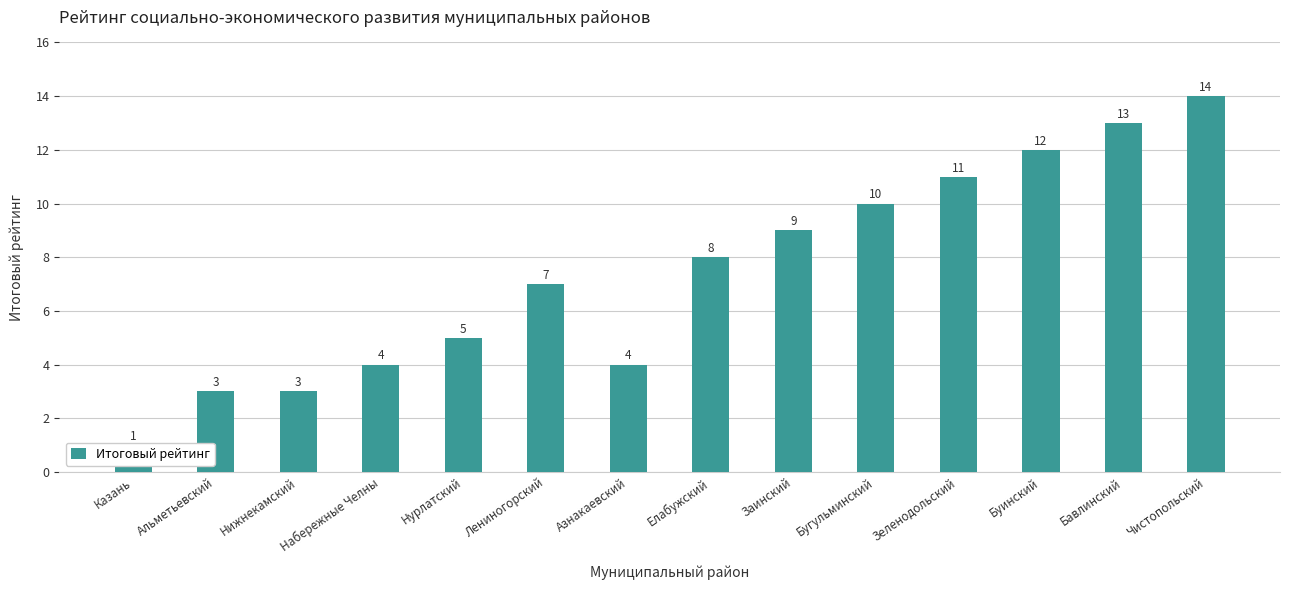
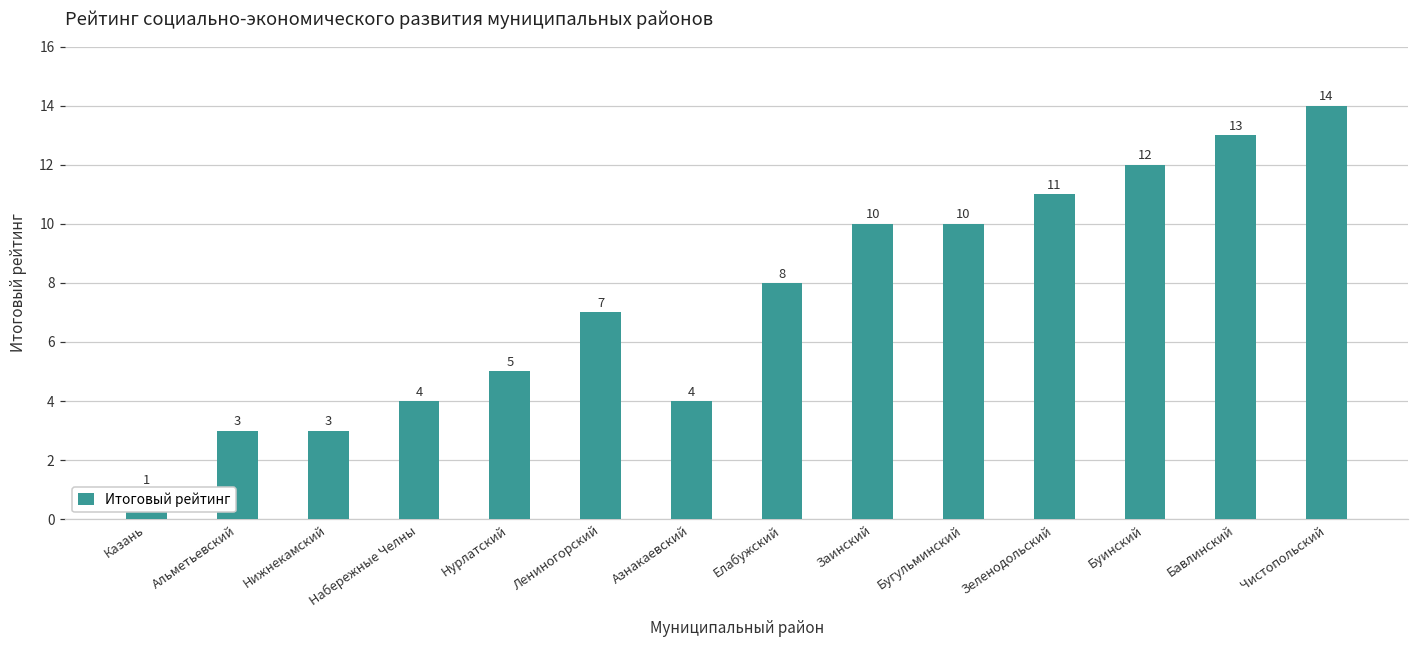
  {
    "Альметьевский": 3,
    "Нижнекамский": 3,
    "Набережные Челны": 4,
    "Нурлатский": 5,
    "Лениногорский": 7,
    "Азнакаевский": 4,
    "Елабужский": 8,
-   "Заинский": 9,
+   "Заинский": 10,
    "Бугульминский": 10,
    "Зеленодольский": 11,
    "Буинский": 12,
    "Бавлинский": 13,
    "Чистопольский": 14
  }
